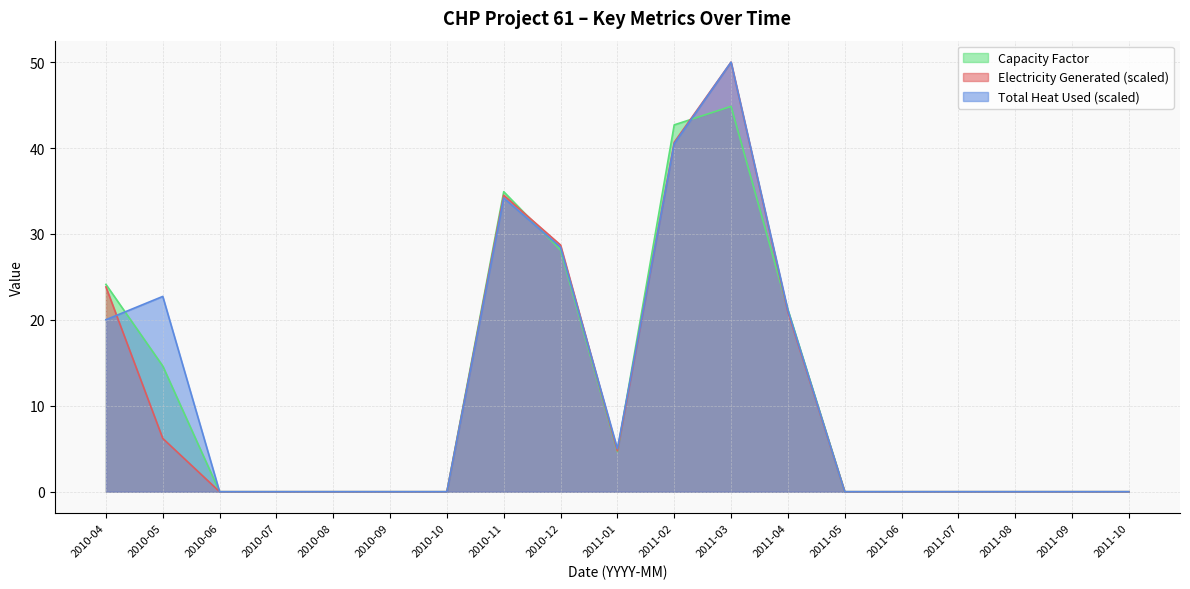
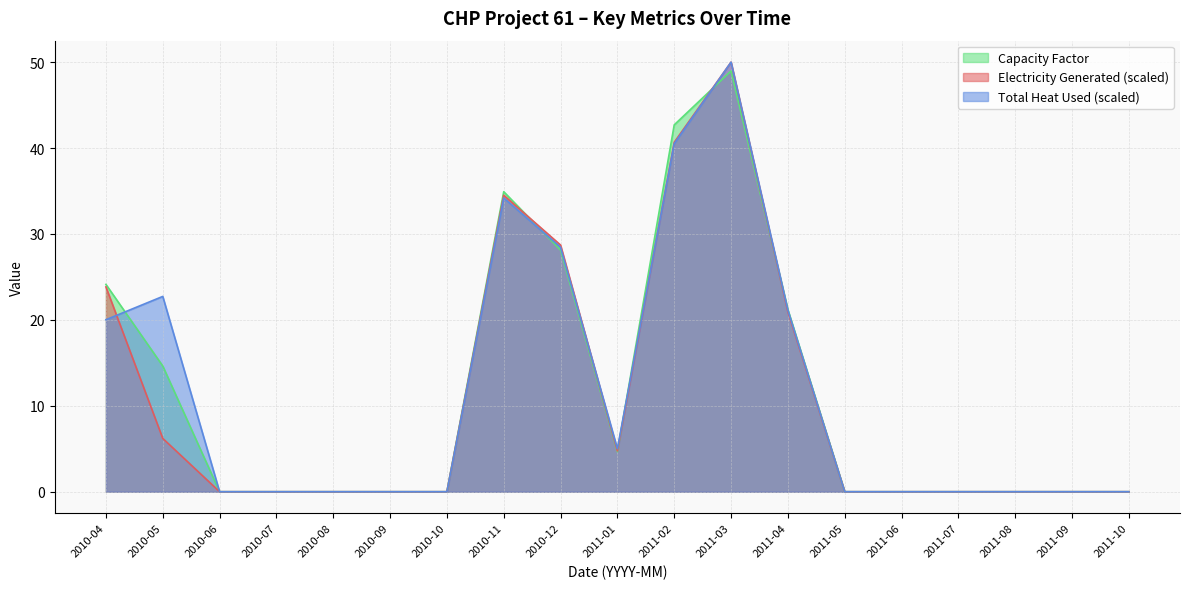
  {
    "Capacity Factor": {
      "2010-05": 15,
      "2010-11": 35,
      "2010-12": 28,
      "2011-02": 43,
-     "2011-03": 45
+     "2011-03": 49
    },
    "Electricity Generated (scaled)": {
      "2010-05": 6,
      "2010-11": 35
    },
    "Total Heat Used (scaled)": {
      "2010-04": 20,
      "2010-05": 23,
      "2010-11": 34
    }
  }
